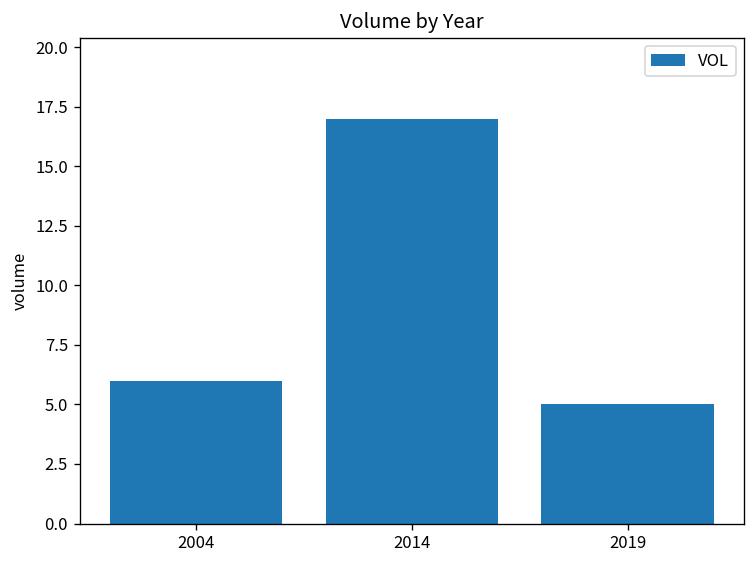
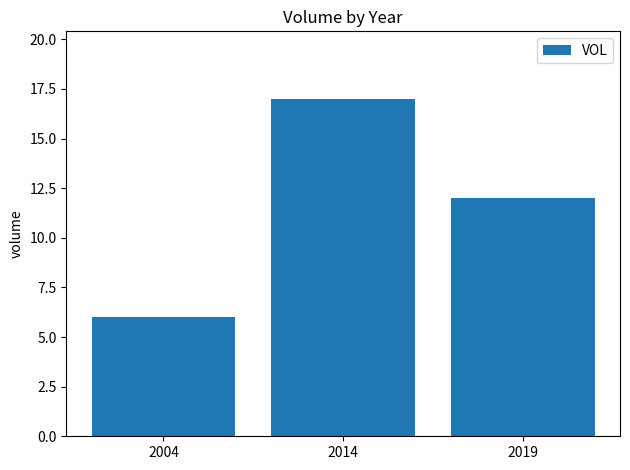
  {
    "2004": 6,
    "2014": 17,
-   "2019": 5
+   "2019": 12
  }
